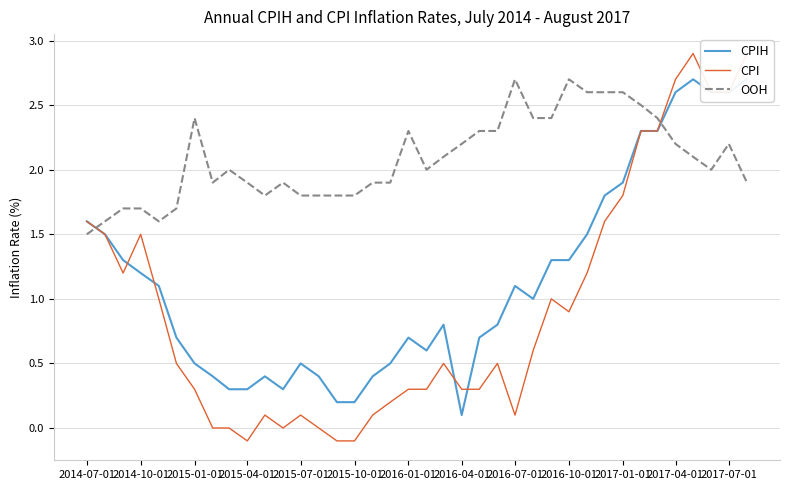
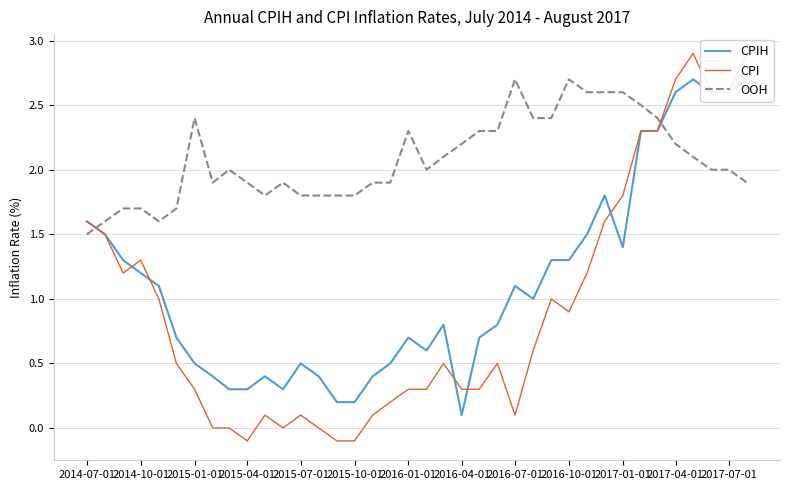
  {
    "CPIH": {
      "2014-10-01": 1.2,
      "2015-01-01": 0.5,
      "2015-04-01": 0.3,
      "2015-07-01": 0.5,
      "2015-10-01": 0.2,
      "2016-01-01": 0.7,
      "2016-04-01": 0.1,
      "2016-07-01": 1.1,
      "2016-10-01": 1.3,
-     "2017-01-01": 1.9,
+     "2017-01-01": 1.4,
      "2017-04-01": 2.6
    },
    "CPI": {
-     "2014-10-01": 1.5,
+     "2014-10-01": 1.3,
      "2015-01-01": 0.3,
      "2015-04-01": -0.1,
      "2015-07-01": 0.1,
      "2015-10-01": -0.1,
      "2016-01-01": 0.3,
      "2016-04-01": 0.3,
      "2016-07-01": 0.1,
      "2016-10-01": 0.9,
      "2017-01-01": 1.8,
      "2017-04-01": 2.7
    },
    "OOH": {
      "2014-07-01": 1.5,
      "2014-10-01": 1.7,
      "2015-01-01": 2.4,
      "2015-04-01": 1.9,
      "2015-07-01": 1.8,
      "2015-10-01": 1.8,
      "2016-01-01": 2.3,
      "2016-04-01": 2.2,
      "2016-07-01": 2.7,
      "2016-10-01": 2.7,
      "2017-01-01": 2.6,
      "2017-04-01": 2.2,
-     "2017-07-01": 2.2
+     "2017-07-01": 2.0
    }
  }
